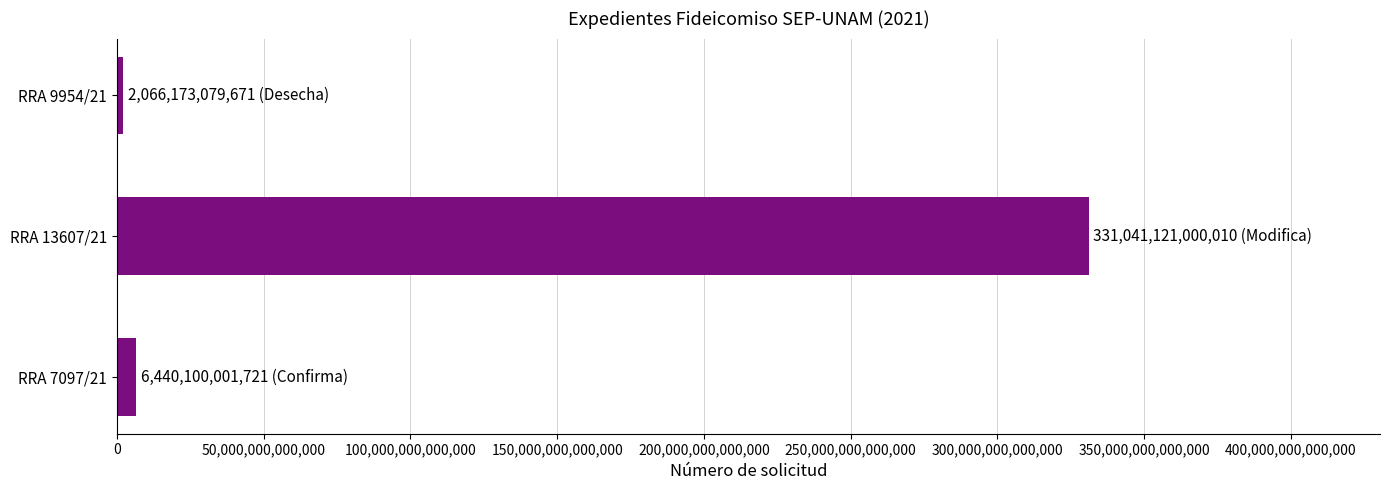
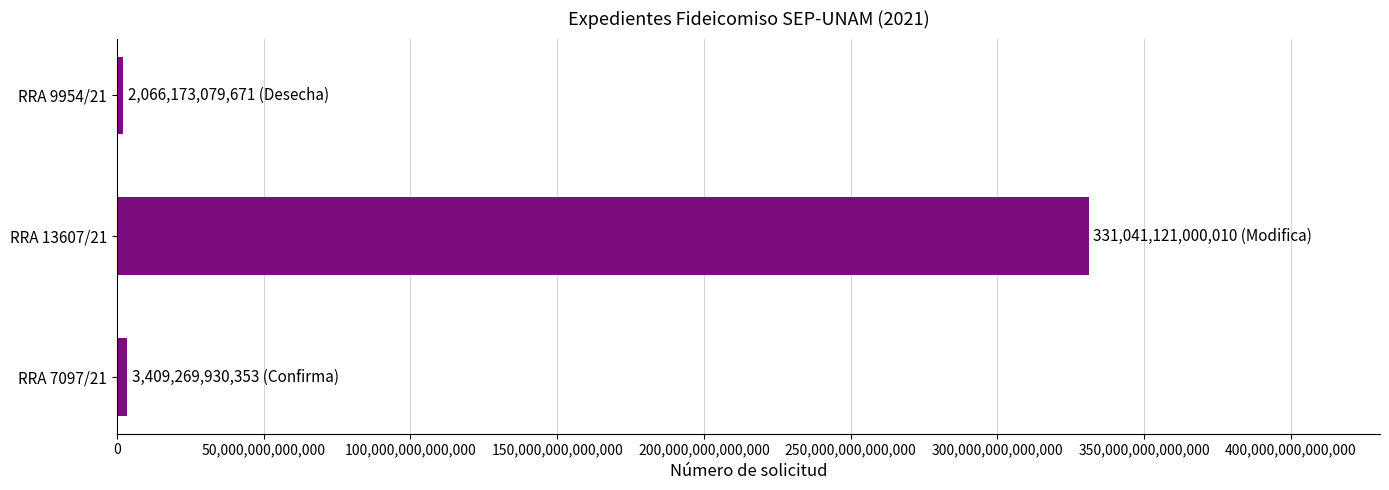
  {
    "RRA 9954/21": "2,066,173,079,671",
    "RRA 13607/21": "331,041,121,000,010",
-   "RRA 7097/21": "6,440,100,001,721"
+   "RRA 7097/21": "3,409,269,930,353"
  }
